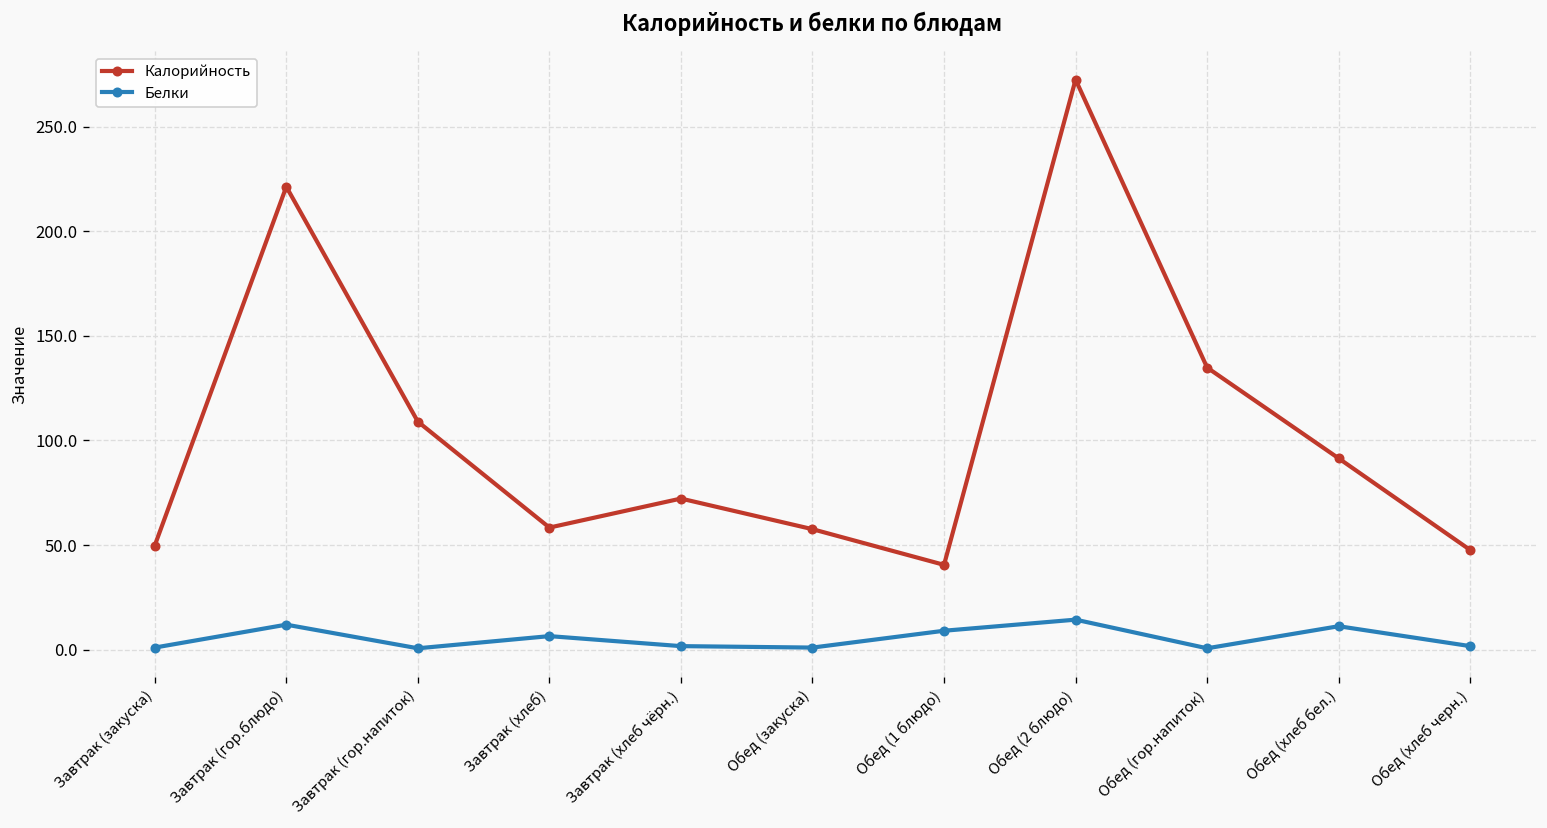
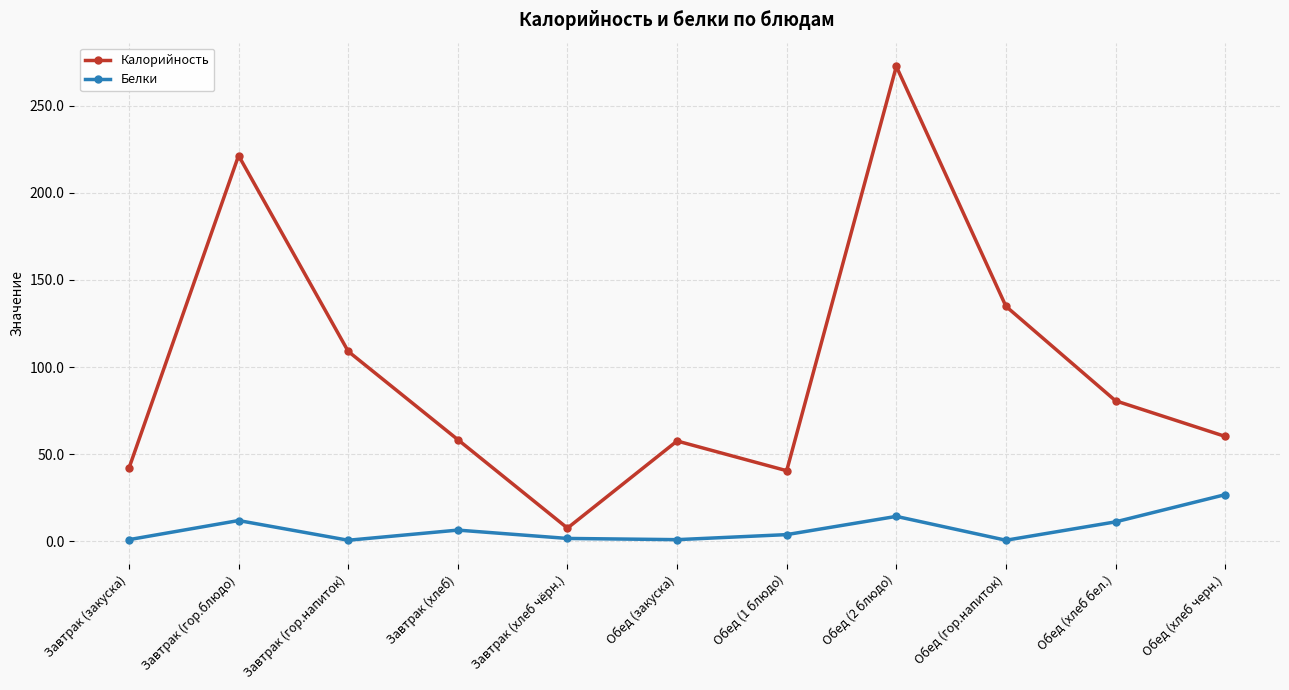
  {
    "Калорийность": {
-     "Завтрак (закуска)": 50,
+     "Завтрак (закуска)": 42,
      "Завтрак (гор.блюдо)": 221,
      "Завтрак (гор.напиток)": 109,
      "Завтрак (хлеб)": 58,
-     "Завтрак (хлеб чёрн.)": 72,
+     "Завтрак (хлеб чёрн.)": 8,
      "Обед (закуска)": 58,
      "Обед (1 блюдо)": 41,
      "Обед (2 блюдо)": 273,
      "Обед (гор.напиток)": 135,
-     "Обед (хлеб бел.)": 91,
-     "Обед (хлеб черн.)": 48
+     "Обед (хлеб бел.)": 81,
+     "Обед (хлеб черн.)": 60
    },
    "Белки": {
      "Завтрак (закуска)": 1,
      "Завтрак (гор.блюдо)": 12,
      "Завтрак (гор.напиток)": 1,
      "Завтрак (хлеб)": 6,
      "Завтрак (хлеб чёрн.)": 2,
      "Обед (закуска)": 1,
-     "Обед (1 блюдо)": 9,
+     "Обед (1 блюдо)": 4,
      "Обед (2 блюдо)": 14,
      "Обед (гор.напиток)": 1,
      "Обед (хлеб бел.)": 11,
-     "Обед (хлеб черн.)": 2
+     "Обед (хлеб черн.)": 27
    }
  }
